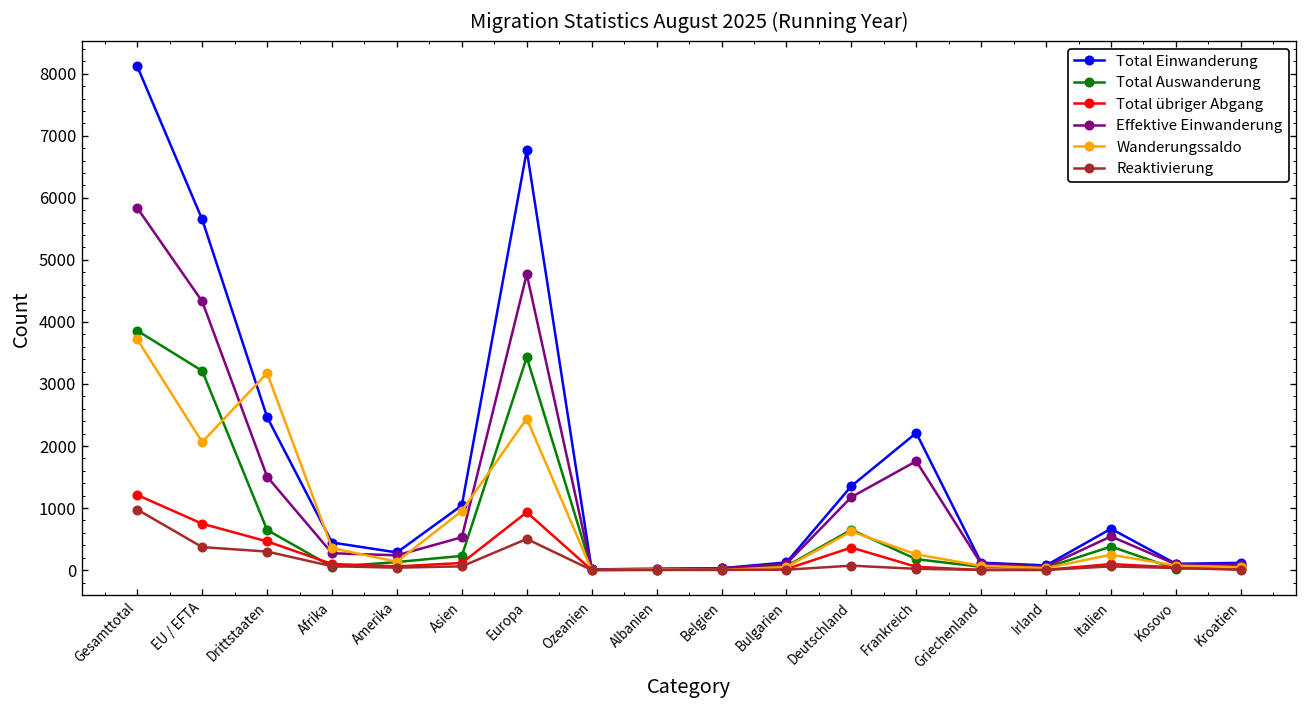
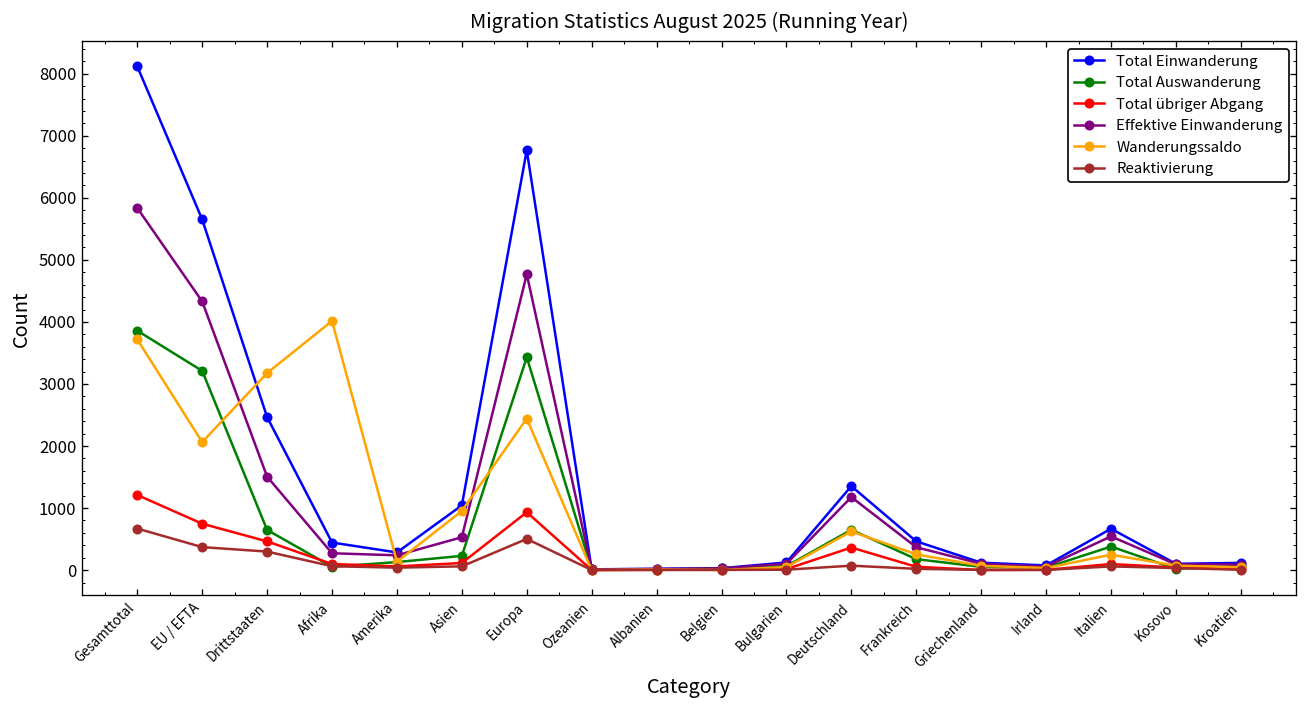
  {
    "Total Einwanderung": {
      "Gesamttotal": 8100,
      "EU / EFTA": 5700,
      "Drittstaaten": 2500,
      "Afrika": 400,
      "Asien": 1000,
      "Europa": 6800,
      "Deutschland": 1400,
-     "Frankreich": 2200,
+     "Frankreich": 500,
      "Italien": 700
    },
    "Total Auswanderung": {
      "Gesamttotal": 3900,
      "EU / EFTA": 3200,
      "Drittstaaten": 600,
      "Asien": 200,
      "Europa": 3400,
      "Frankreich": 200,
      "Italien": 400
    },
    "Total übriger Abgang": {
      "Gesamttotal": 1200,
      "EU / EFTA": 700,
      "Drittstaaten": 500,
      "Asien": 100,
      "Europa": 900,
      "Deutschland": 400
    },
    "Effektive Einwanderung": {
      "Gesamttotal": 5800,
      "EU / EFTA": 4300,
      "Drittstaaten": 1500,
      "Afrika": 300,
      "Asien": 500,
      "Europa": 4800,
      "Deutschland": 1200,
-     "Frankreich": 1800,
+     "Frankreich": 400,
      "Italien": 500
    },
    "Wanderungssaldo": {
      "Gesamttotal": 3700,
      "EU / EFTA": 2100,
      "Drittstaaten": 3200,
-     "Afrika": 400,
+     "Afrika": 4000,
      "Asien": 1000,
      "Europa": 2400,
      "Frankreich": 300,
      "Italien": 200
    },
    "Reaktivierung": {
-     "Gesamttotal": 1000,
+     "Gesamttotal": 700,
      "EU / EFTA": 400,
      "Drittstaaten": 300,
      "Asien": 100,
      "Europa": 500,
      "Deutschland": 100
    }
  }
